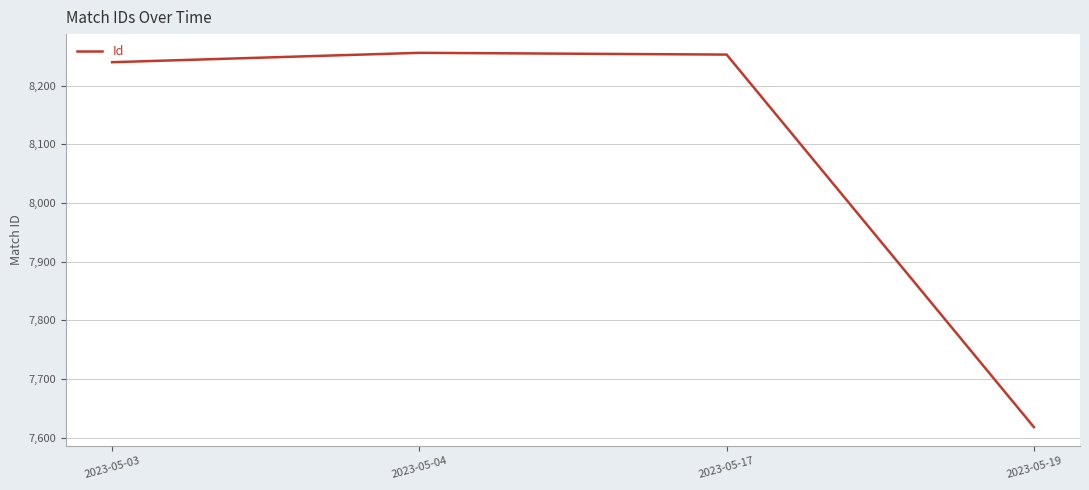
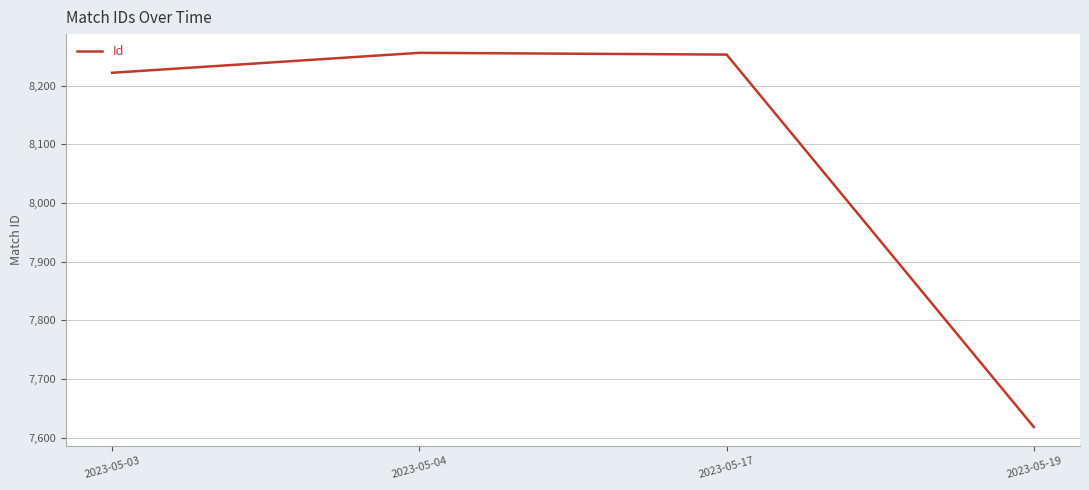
  {
-   "2023-05-03": "8,240",
+   "2023-05-03": "8,220",
    "2023-05-04": "8,260",
    "2023-05-17": "8,250",
    "2023-05-19": "7,620"
  }
